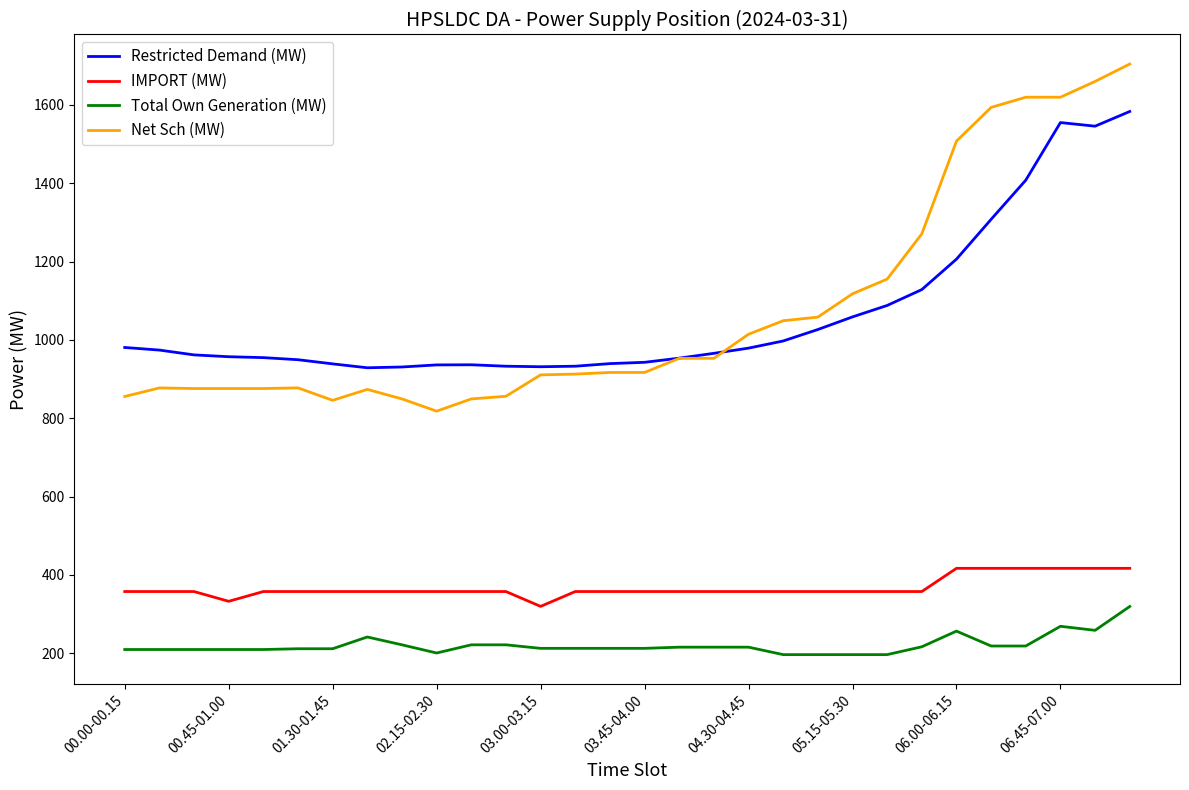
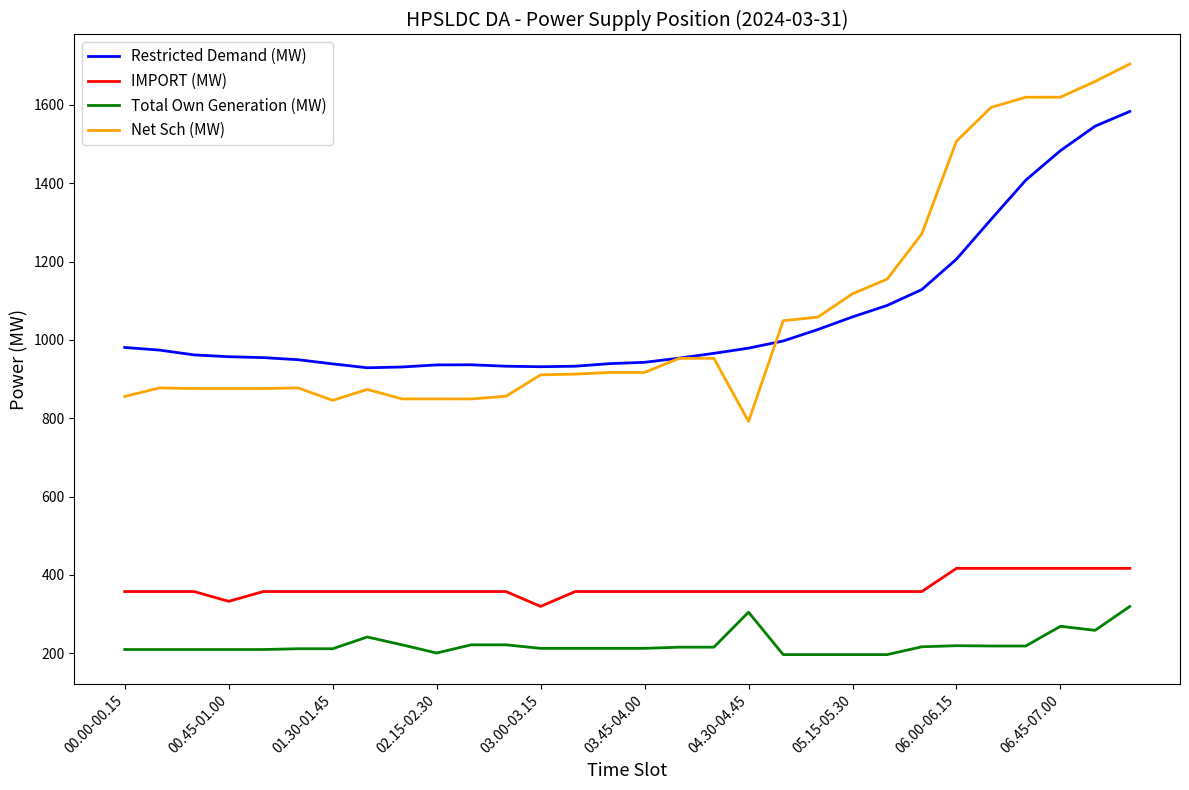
  {
    "Restricted Demand (MW)": {
      "00.00-00.15": 980,
      "00.45-01.00": 960,
      "01.30-01.45": 940,
      "02.15-02.30": 940,
      "03.00-03.15": 930,
      "03.45-04.00": 940,
      "04.30-04.45": 980,
      "05.15-05.30": 1060,
      "06.00-06.15": 1210,
-     "06.45-07.00": 1550
+     "06.45-07.00": 1480
    },
    "IMPORT (MW)": {
      "00.00-00.15": 360,
      "00.45-01.00": 330,
      "01.30-01.45": 360,
      "02.15-02.30": 360,
      "03.00-03.15": 320,
      "03.45-04.00": 360,
      "04.30-04.45": 360,
      "05.15-05.30": 360,
      "06.00-06.15": 420,
      "06.45-07.00": 420
    },
    "Total Own Generation (MW)": {
      "00.00-00.15": 210,
      "00.45-01.00": 210,
      "01.30-01.45": 210,
      "02.15-02.30": 200,
      "03.00-03.15": 210,
      "03.45-04.00": 210,
-     "04.30-04.45": 220,
+     "04.30-04.45": 300,
      "05.15-05.30": 200,
-     "06.00-06.15": 260,
+     "06.00-06.15": 220,
      "06.45-07.00": 270
    },
    "Net Sch (MW)": {
      "00.00-00.15": 860,
      "00.45-01.00": 880,
      "01.30-01.45": 850,
-     "02.15-02.30": 820,
+     "02.15-02.30": 850,
      "03.00-03.15": 910,
      "03.45-04.00": 920,
-     "04.30-04.45": 1010,
+     "04.30-04.45": 790,
      "05.15-05.30": 1120,
      "06.00-06.15": 1510,
      "06.45-07.00": 1620
    }
  }
